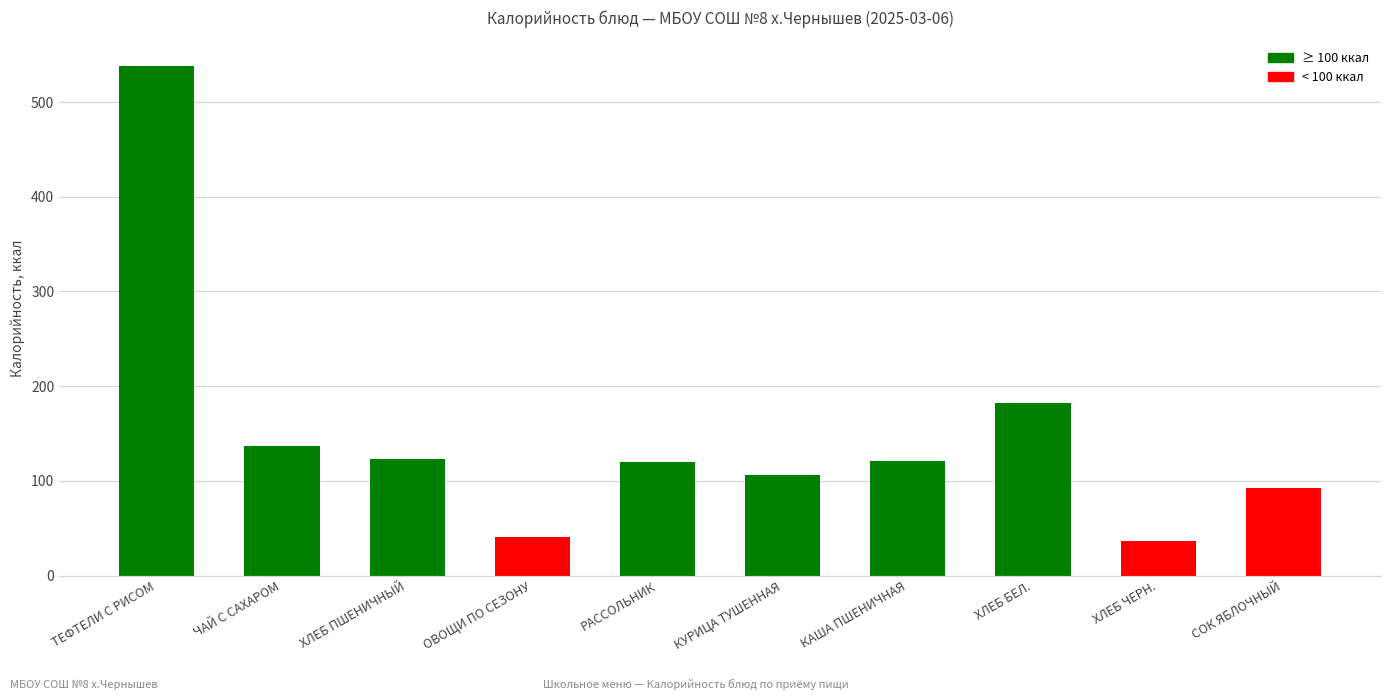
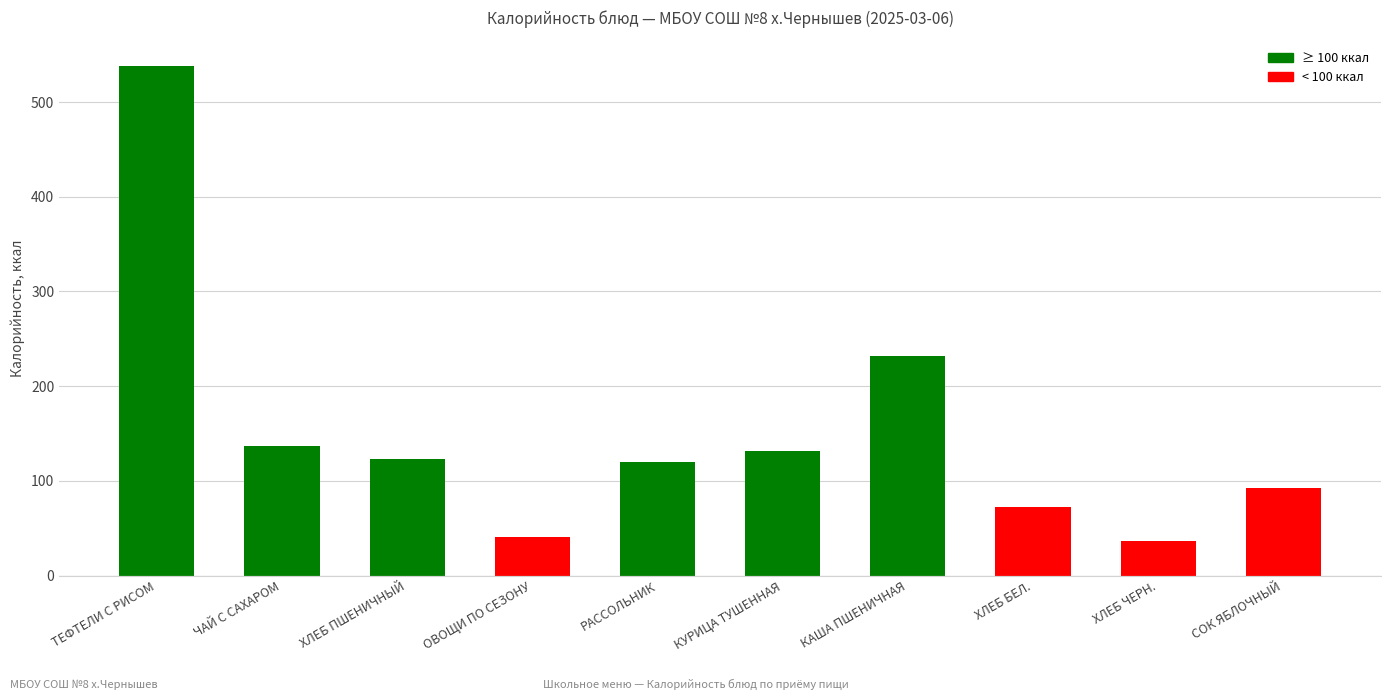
  {
    "ТЕФТЕЛИ С РИСОМ": 540,
    "ЧАЙ С САХАРОМ": 140,
    "ХЛЕБ ПШЕНИЧНЫЙ": 120,
    "ОВОЩИ ПО СЕЗОНУ": 40,
    "РАССОЛЬНИК": 120,
-   "КУРИЦА ТУШЕННАЯ": 110,
-   "КАША ПШЕНИЧНАЯ": 120,
-   "ХЛЕБ БЕЛ.": 180,
+   "КУРИЦА ТУШЕННАЯ": 130,
+   "КАША ПШЕНИЧНАЯ": 230,
+   "ХЛЕБ БЕЛ.": 70,
    "ХЛЕБ ЧЕРН.": 40,
    "СОК ЯБЛОЧНЫЙ": 90
  }
